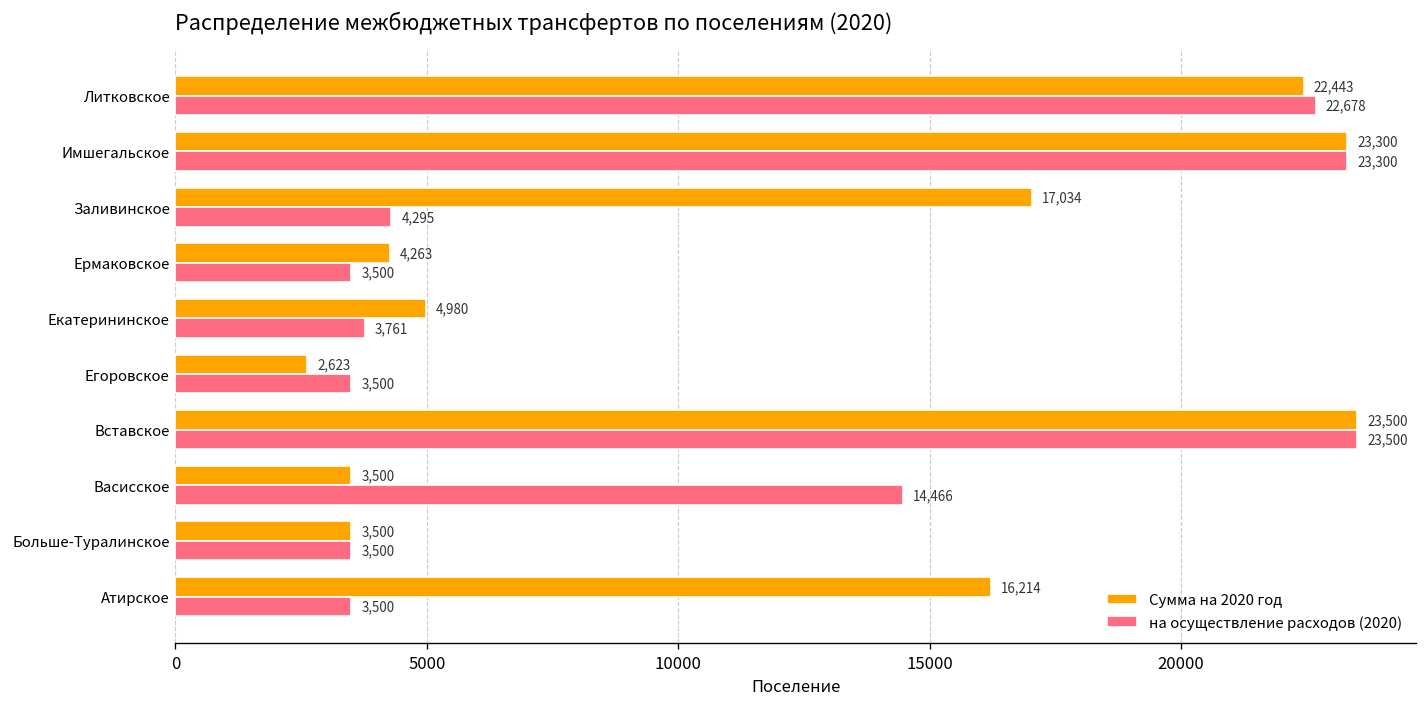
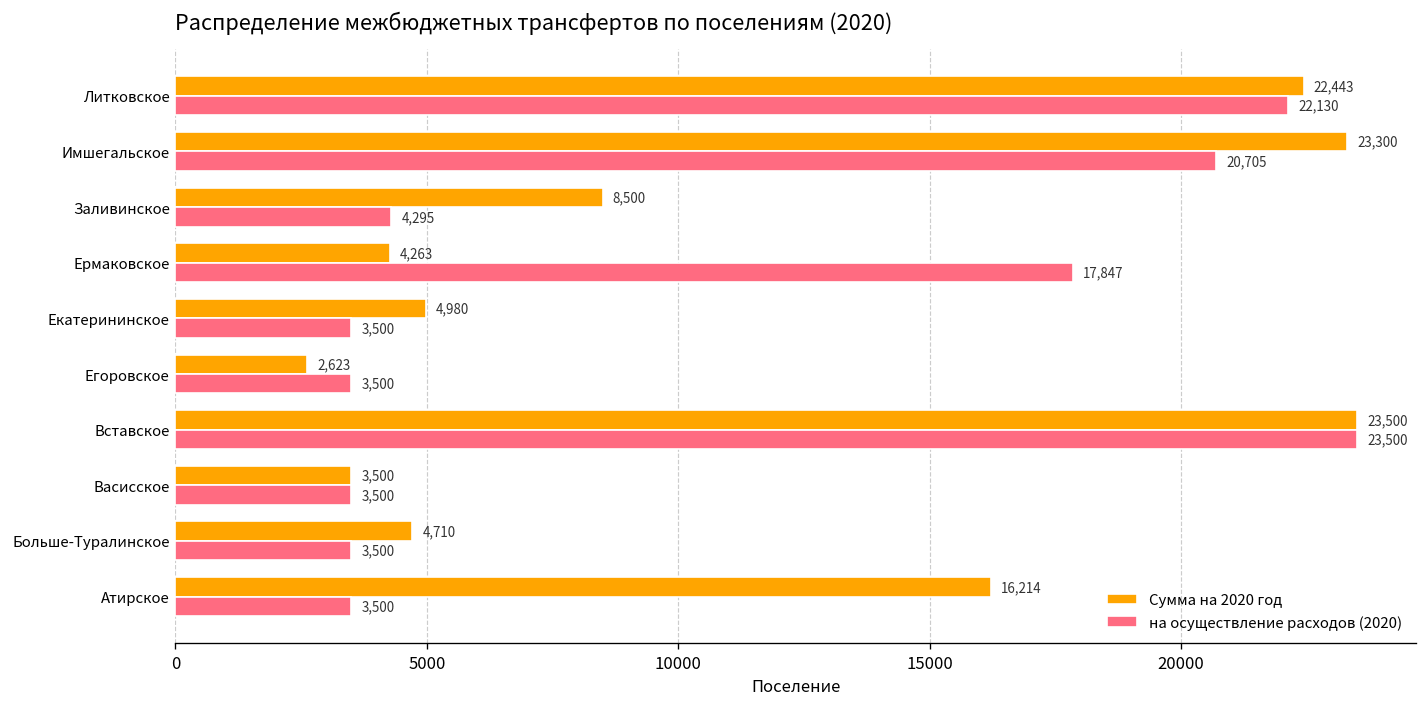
  {
    "Сумма на 2020 год": {
      "Литковское": "22,443",
      "Имшегальское": "23,300",
-     "Заливинское": "17,034",
+     "Заливинское": "8,500",
      "Ермаковское": "4,263",
      "Екатерининское": "4,980",
      "Егоровское": "2,623",
      "Вставское": "23,500",
      "Васисское": "3,500",
-     "Больше-Туралинское": "3,500",
+     "Больше-Туралинское": "4,710",
      "Атирское": "16,214"
    },
    "на осуществление расходов (2020)": {
-     "Литковское": "22,678",
-     "Имшегальское": "23,300",
+     "Литковское": "22,130",
+     "Имшегальское": "20,705",
      "Заливинское": "4,295",
-     "Ермаковское": "3,500",
-     "Екатерининское": "3,761",
+     "Ермаковское": "17,847",
+     "Екатерининское": "3,500",
      "Егоровское": "3,500",
      "Вставское": "23,500",
-     "Васисское": "14,466",
+     "Васисское": "3,500",
      "Больше-Туралинское": "3,500",
      "Атирское": "3,500"
    }
  }
